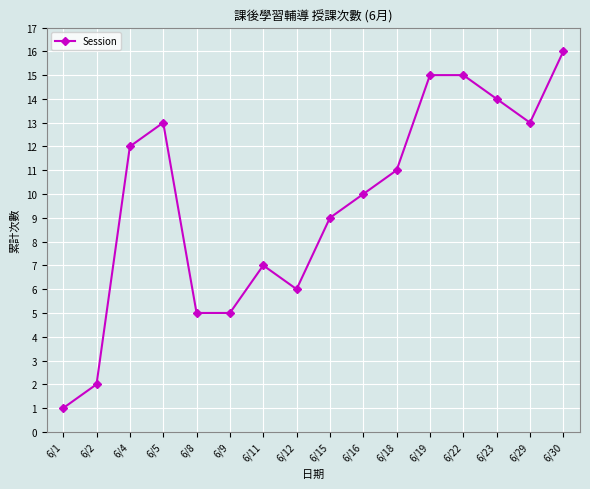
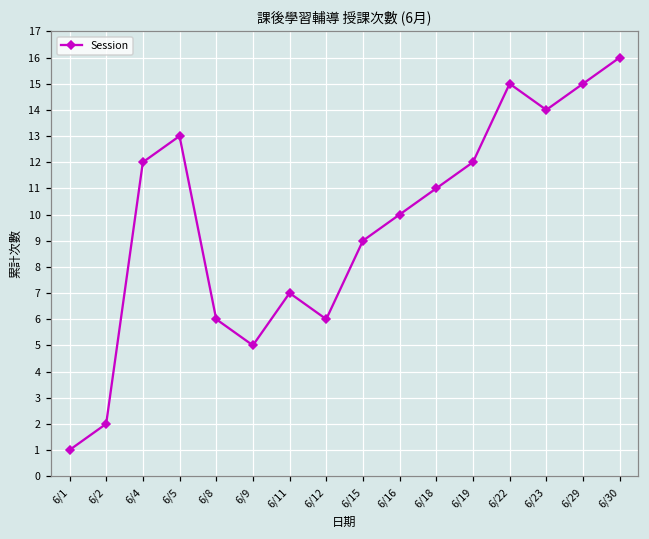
  {
    "6/1": 1,
    "6/2": 2,
    "6/4": 12,
    "6/5": 13,
-   "6/8": 5,
+   "6/8": 6,
    "6/9": 5,
    "6/11": 7,
    "6/12": 6,
    "6/15": 9,
    "6/16": 10,
    "6/18": 11,
-   "6/19": 15,
+   "6/19": 12,
    "6/22": 15,
    "6/23": 14,
-   "6/29": 13,
+   "6/29": 15,
    "6/30": 16
  }
